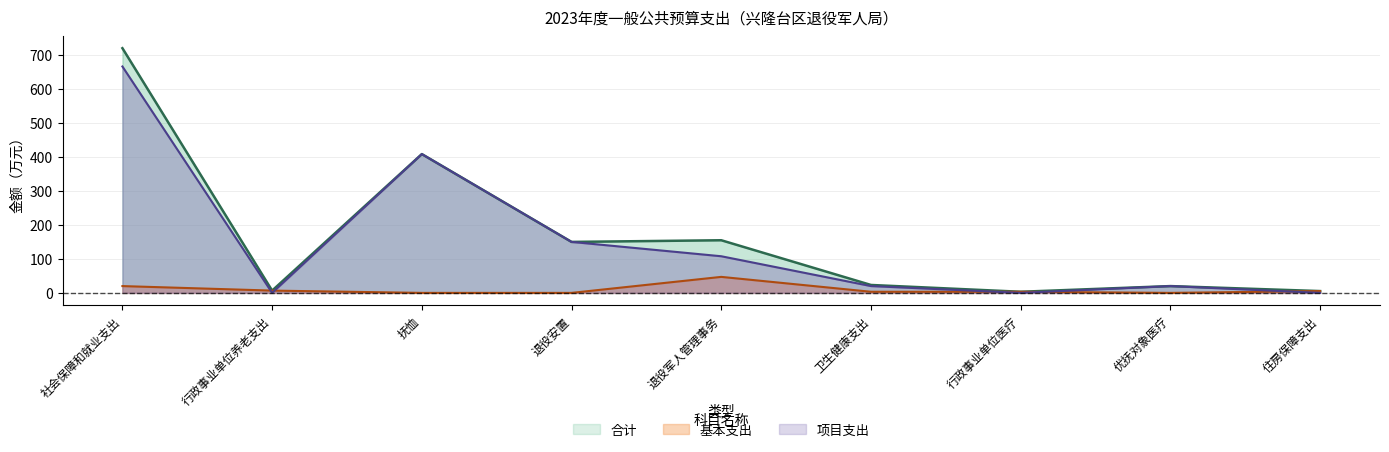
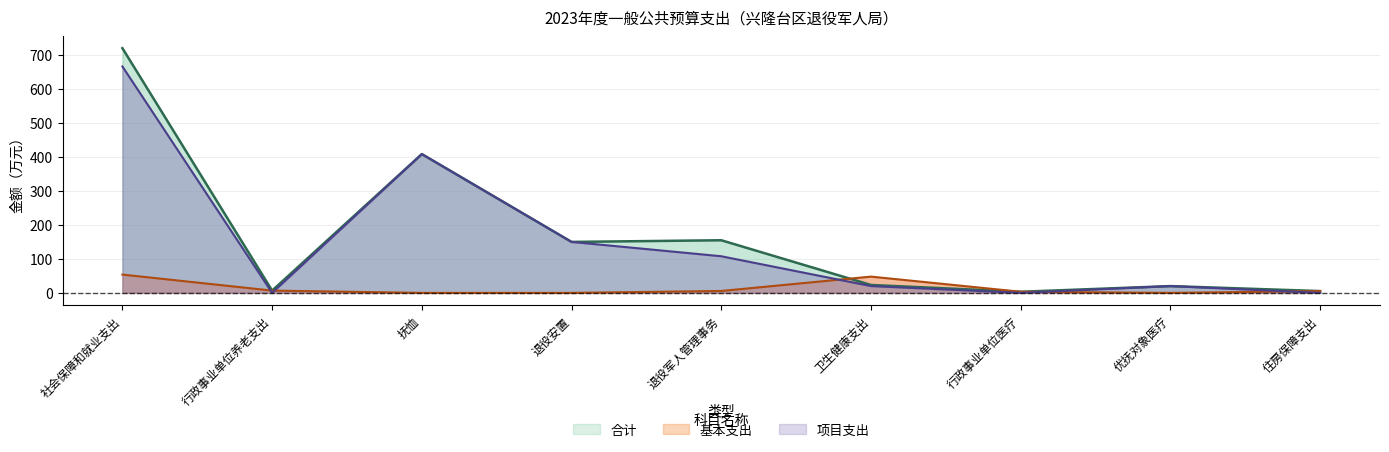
  {
    "基本支出": {
-     "社会保障和就业支出": 20,
+     "社会保障和就业支出": 50,
      "抚恤": 0,
      "退役安置": 0,
-     "退役军人管理事务": 50,
-     "卫生健康支出": 0,
+     "退役军人管理事务": 10,
+     "卫生健康支出": 50,
      "优抚对象医疗": 0
    }
  }
